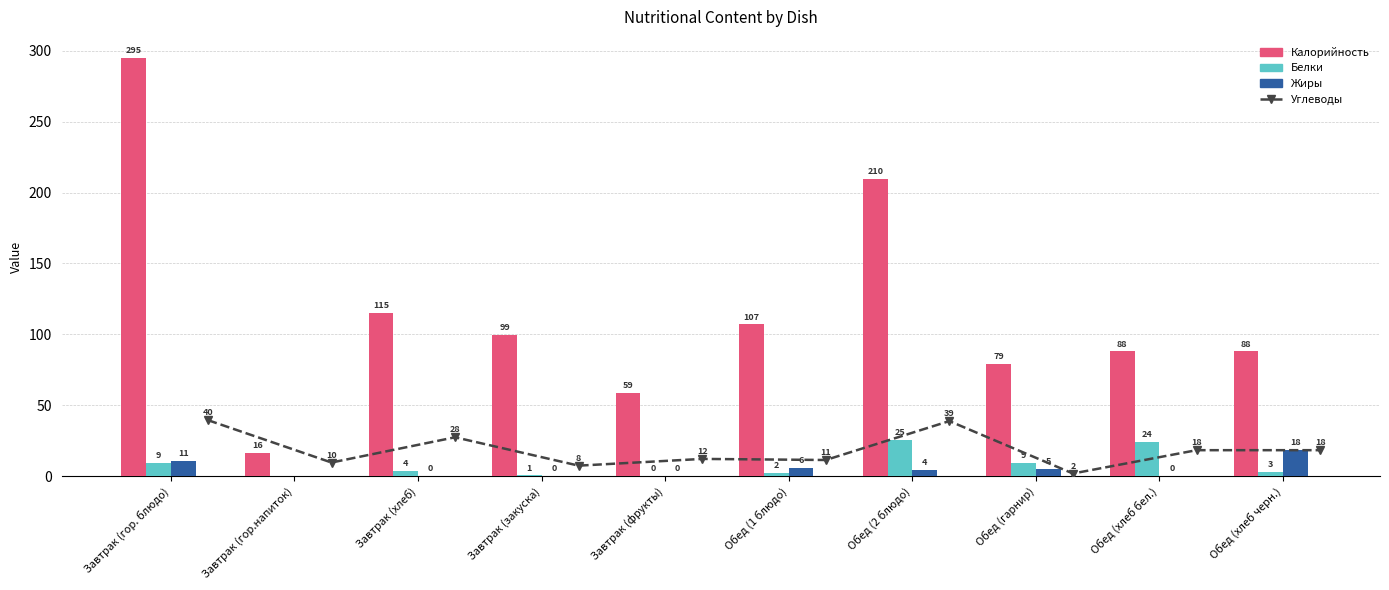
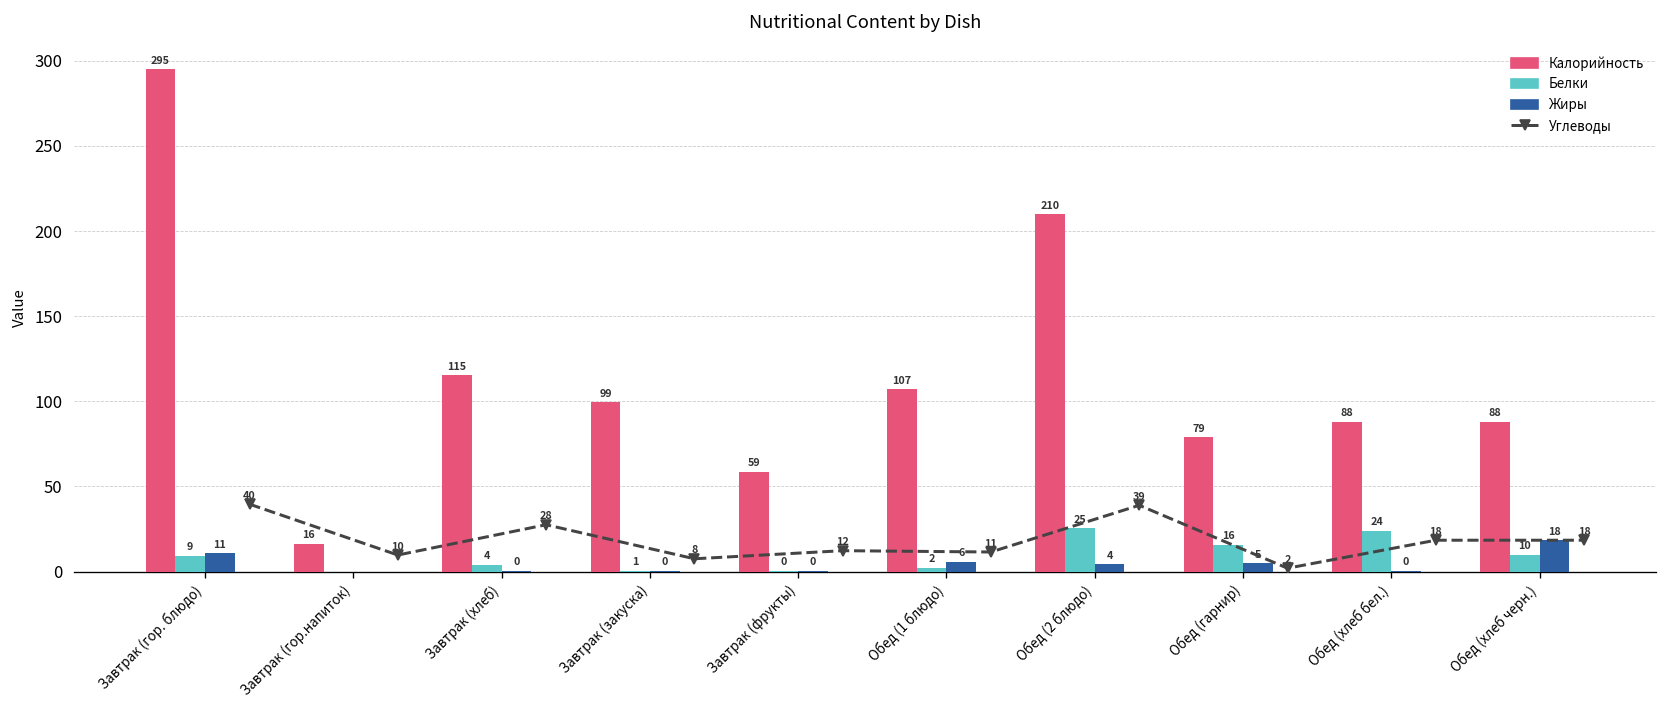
  {
    "Калорийность": {
      "Завтрак (гор. блюдо)": 295,
      "Завтрак (гор.напиток)": 16,
      "Завтрак (хлеб)": 115,
      "Завтрак (закуска)": 99,
      "Завтрак (фрукты)": 59,
      "Обед (1 блюдо)": 107,
      "Обед (2 блюдо)": 210,
      "Обед (гарнир)": 79,
      "Обед (хлеб бел.)": 88,
      "Обед (хлеб черн.)": 88
    },
    "Белки": {
      "Завтрак (гор. блюдо)": 9,
      "Завтрак (хлеб)": 4,
      "Завтрак (закуска)": 1,
      "Завтрак (фрукты)": 0,
      "Обед (1 блюдо)": 2,
      "Обед (2 блюдо)": 25,
-     "Обед (гарнир)": 9,
+     "Обед (гарнир)": 16,
      "Обед (хлеб бел.)": 24,
-     "Обед (хлеб черн.)": 3
+     "Обед (хлеб черн.)": 10
    },
    "Жиры": {
      "Завтрак (гор. блюдо)": 11,
      "Завтрак (хлеб)": 0,
      "Завтрак (закуска)": 0,
      "Завтрак (фрукты)": 0,
      "Обед (1 блюдо)": 6,
      "Обед (2 блюдо)": 4,
      "Обед (гарнир)": 5,
      "Обед (хлеб бел.)": 0,
      "Обед (хлеб черн.)": 18
    }
  }
